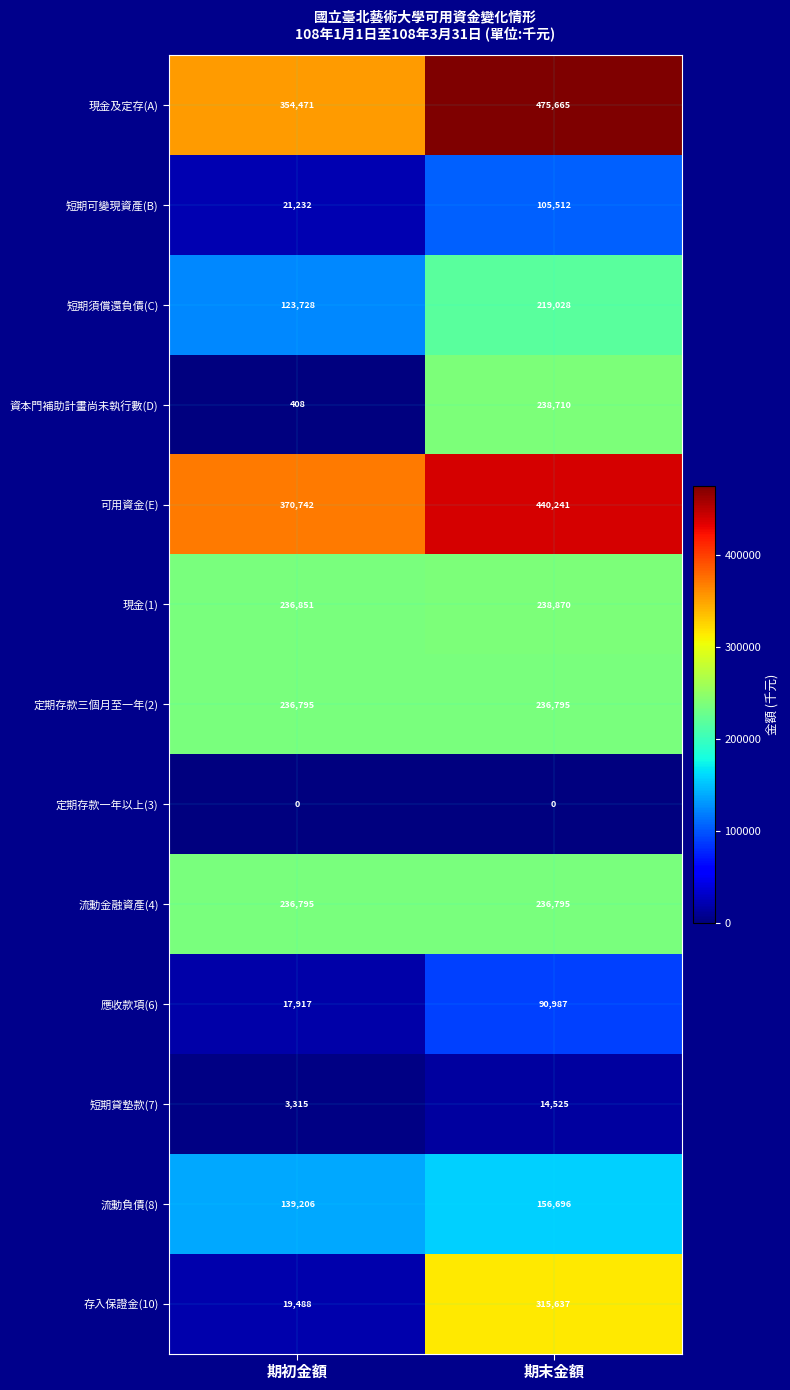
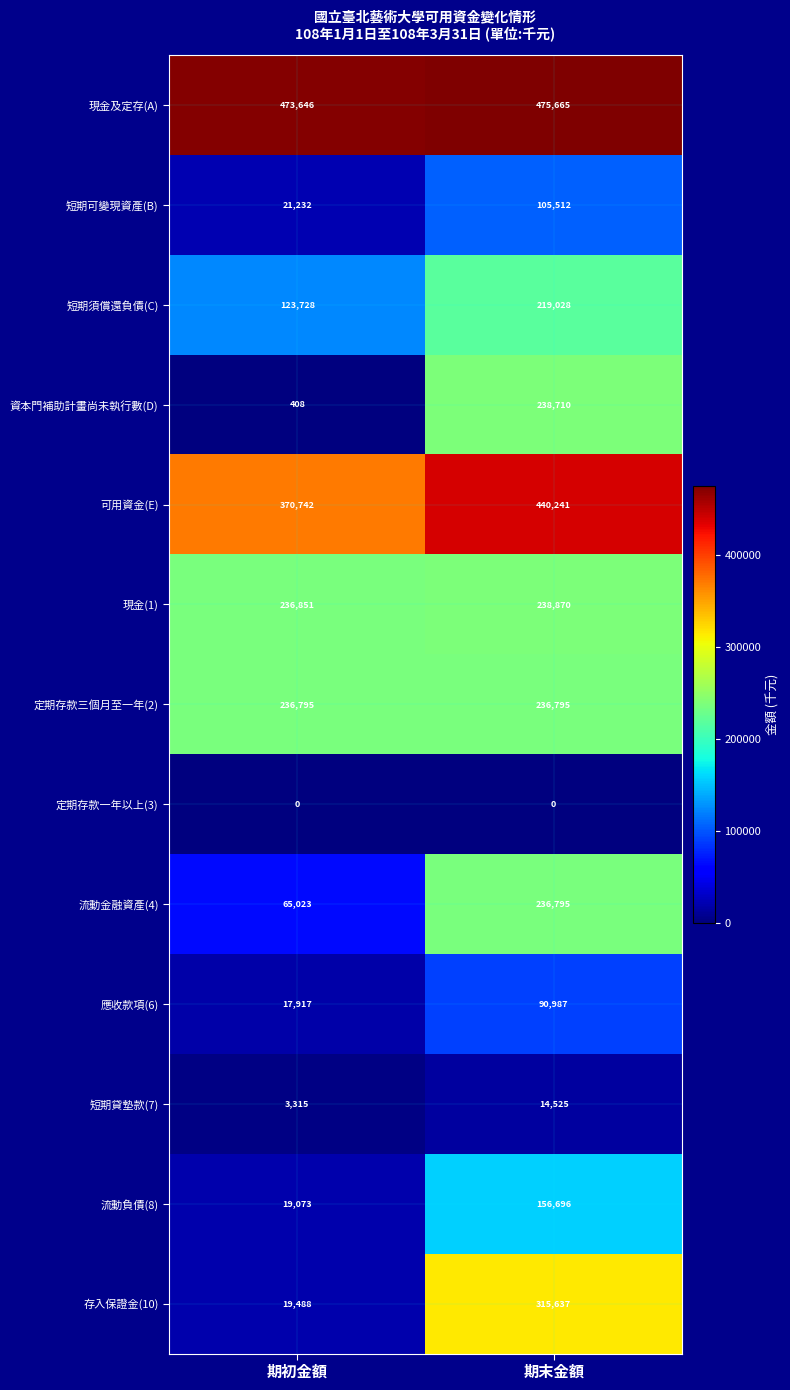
  {
    "現金及定存(A)": {
-     "期初金額": "354,471",
+     "期初金額": "473,646",
      "期末金額": "475,665"
    },
    "短期可變現資產(B)": {
      "期初金額": "21,232",
      "期末金額": "105,512"
    },
    "短期須償還負債(C)": {
      "期初金額": "123,728",
      "期末金額": "219,028"
    },
    "資本門補助計畫尚未執行數(D)": {
      "期初金額": "408",
      "期末金額": "238,710"
    },
    "可用資金(E)": {
      "期初金額": "370,742",
      "期末金額": "440,241"
    },
    "現金(1)": {
      "期初金額": "236,851",
      "期末金額": "238,870"
    },
    "定期存款三個月至一年(2)": {
      "期初金額": "236,795",
      "期末金額": "236,795"
    },
    "定期存款一年以上(3)": {
      "期初金額": "0",
      "期末金額": "0"
    },
    "流動金融資產(4)": {
-     "期初金額": "236,795",
+     "期初金額": "65,023",
      "期末金額": "236,795"
    },
    "應收款項(6)": {
      "期初金額": "17,917",
      "期末金額": "90,987"
    },
    "短期貸墊款(7)": {
      "期初金額": "3,315",
      "期末金額": "14,525"
    },
    "流動負債(8)": {
-     "期初金額": "139,206",
+     "期初金額": "19,073",
      "期末金額": "156,696"
    },
    "存入保證金(10)": {
      "期初金額": "19,488",
      "期末金額": "315,637"
    }
  }
